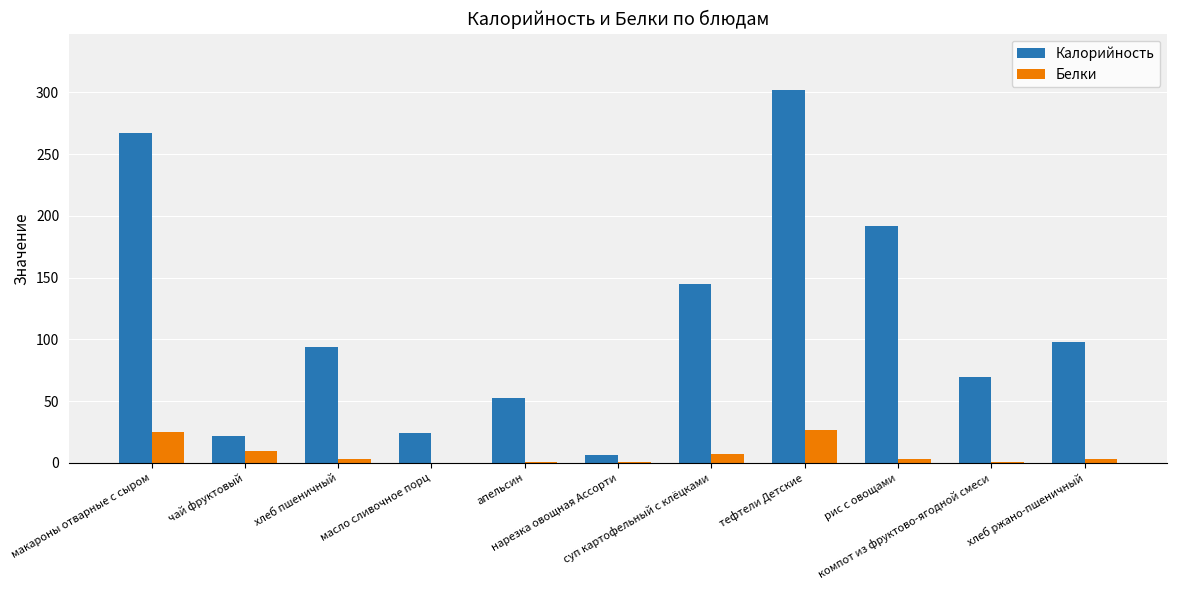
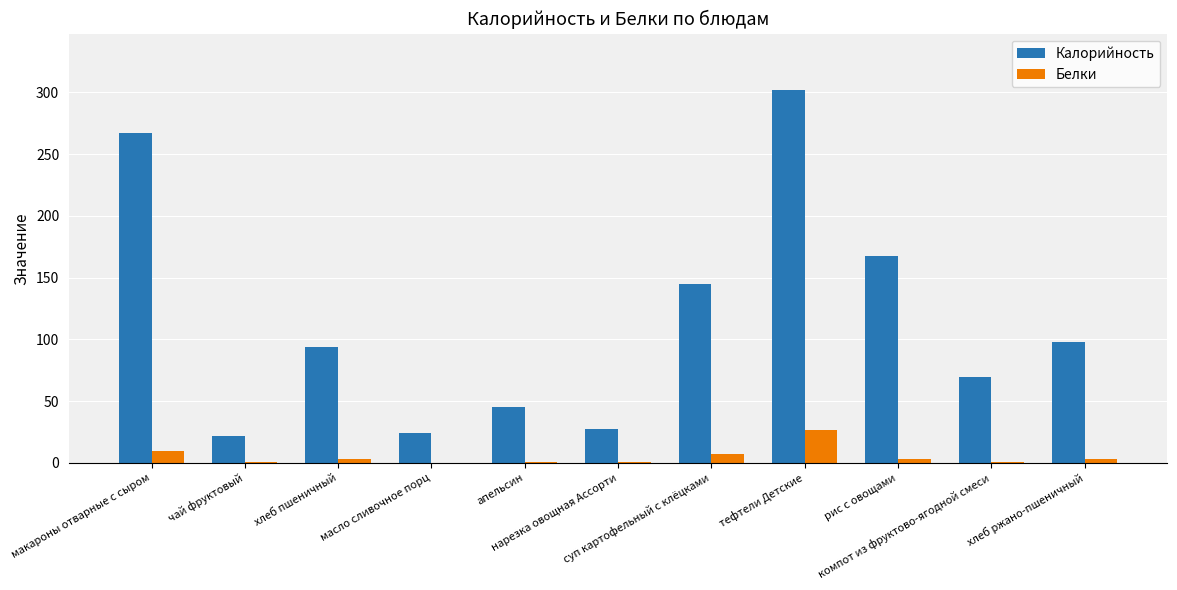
  {
    "Калорийность": {
      "макароны отварные с сыром": 267,
      "чай фруктовый": 22,
      "хлеб пшеничный": 94,
      "масло сливочное порц": 24,
-     "апельсин": 52,
-     "нарезка овощная Ассорти": 6,
+     "апельсин": 45,
+     "нарезка овощная Ассорти": 28,
      "суп картофельный с клёцками": 145,
      "тефтели Детские": 302,
-     "рис с овощами": 192,
+     "рис с овощами": 168,
      "компот из фруктово-ягодной смеси": 70,
      "хлеб ржано-пшеничный": 98
    },
    "Белки": {
-     "макароны отварные с сыром": 25,
-     "чай фруктовый": 10,
+     "макароны отварные с сыром": 10,
+     "чай фруктовый": 1,
      "хлеб пшеничный": 3,
      "суп картофельный с клёцками": 7,
      "тефтели Детские": 26,
      "рис с овощами": 3,
      "хлеб ржано-пшеничный": 3
    }
  }
